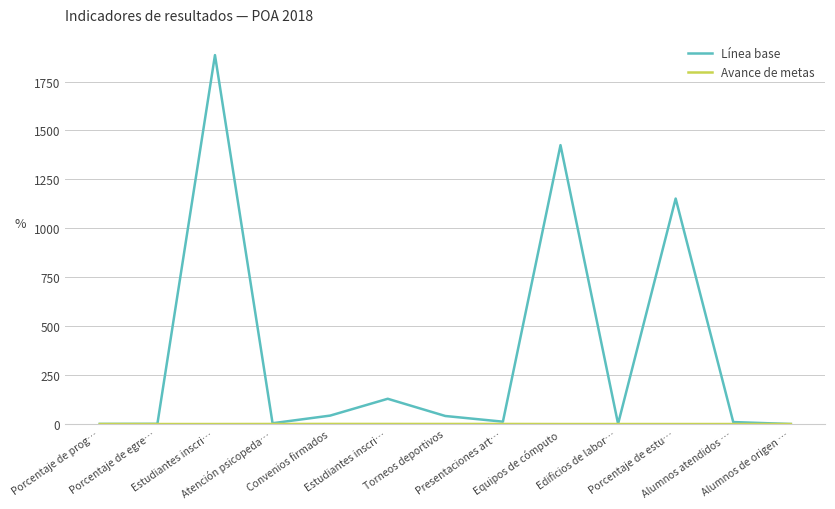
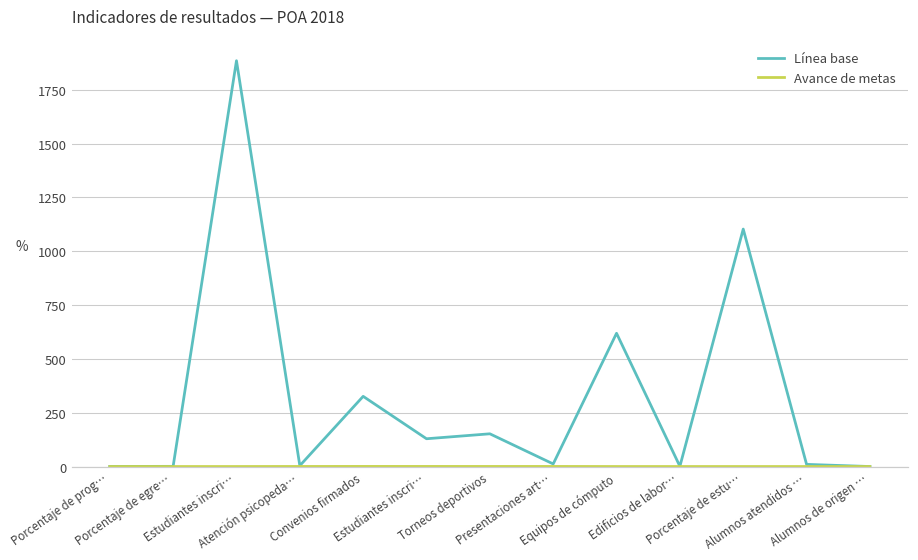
  {
    "Línea base": {
-     "Convenios firmados": 40,
-     "Torneos deportivos": 40,
-     "Equipos de cómputo": 1430,
-     "Porcentaje de estu…": 1150
+     "Convenios firmados": 330,
+     "Torneos deportivos": 150,
+     "Equipos de cómputo": 620,
+     "Porcentaje de estu…": 1100
    },
    "Avance de metas": {
      "Convenios firmados": 0,
      "Torneos deportivos": 0,
      "Equipos de cómputo": 0,
      "Porcentaje de estu…": 0
    }
  }
